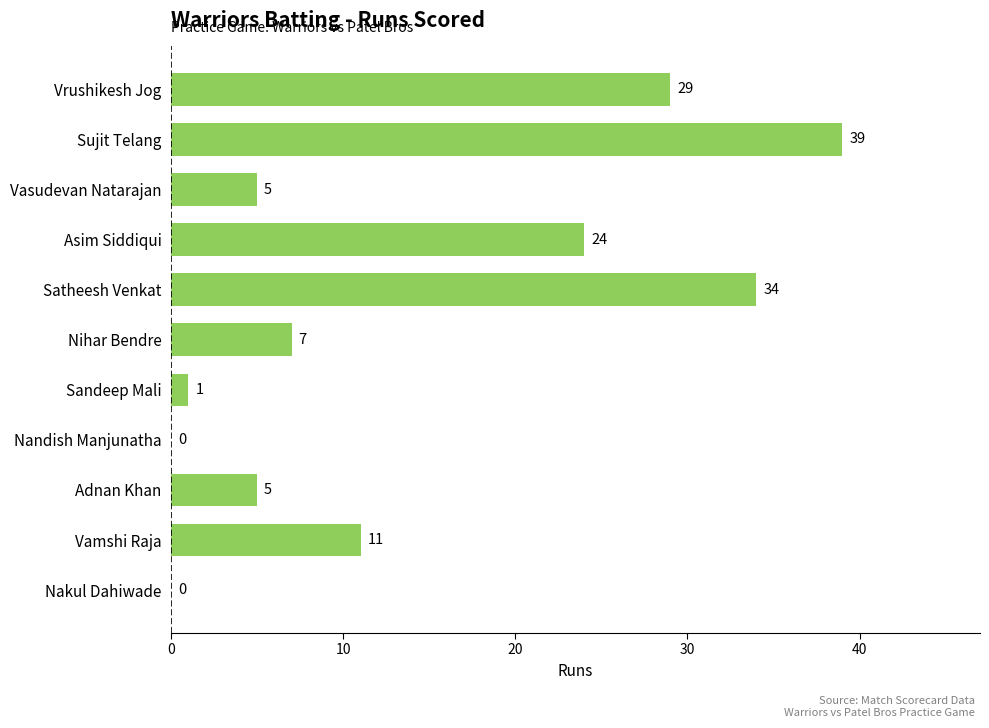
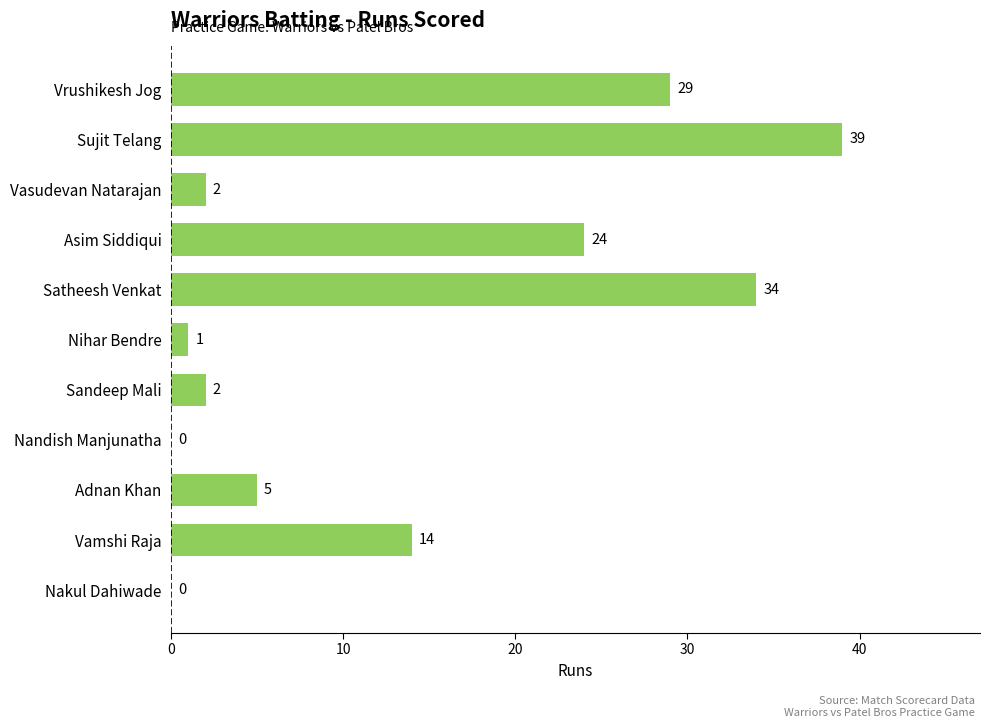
  {
    "Vrushikesh Jog": 29,
    "Sujit Telang": 39,
-   "Vasudevan Natarajan": 5,
+   "Vasudevan Natarajan": 2,
    "Asim Siddiqui": 24,
    "Satheesh Venkat": 34,
-   "Nihar Bendre": 7,
-   "Sandeep Mali": 1,
+   "Nihar Bendre": 1,
+   "Sandeep Mali": 2,
    "Nandish Manjunatha": 0,
    "Adnan Khan": 5,
-   "Vamshi Raja": 11,
+   "Vamshi Raja": 14,
    "Nakul Dahiwade": 0
  }
